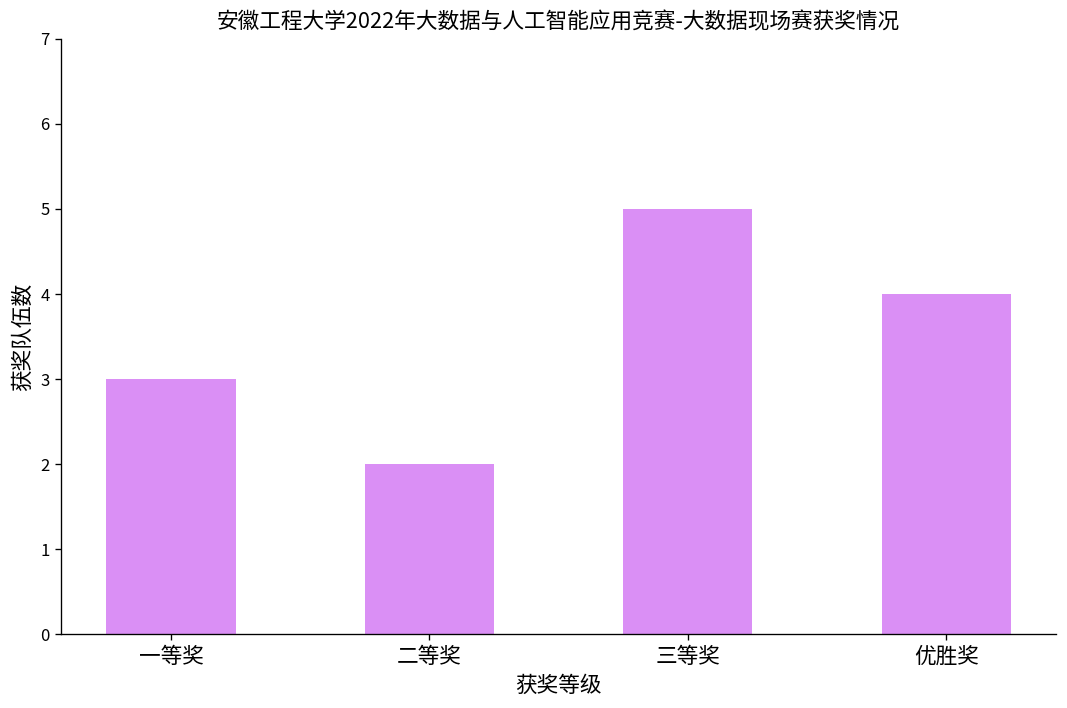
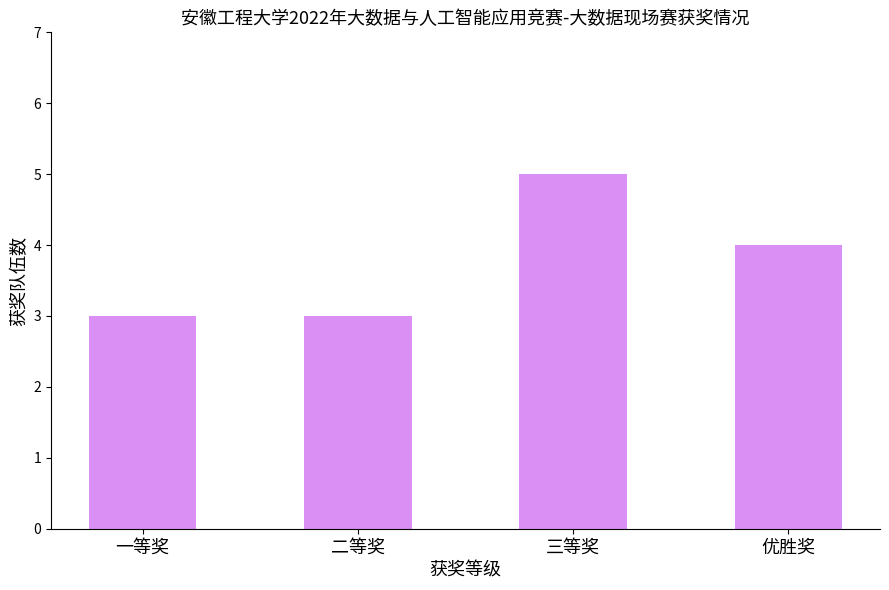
  {
    "一等奖": 3,
-   "二等奖": 2,
+   "二等奖": 3,
    "三等奖": 5,
    "优胜奖": 4
  }
